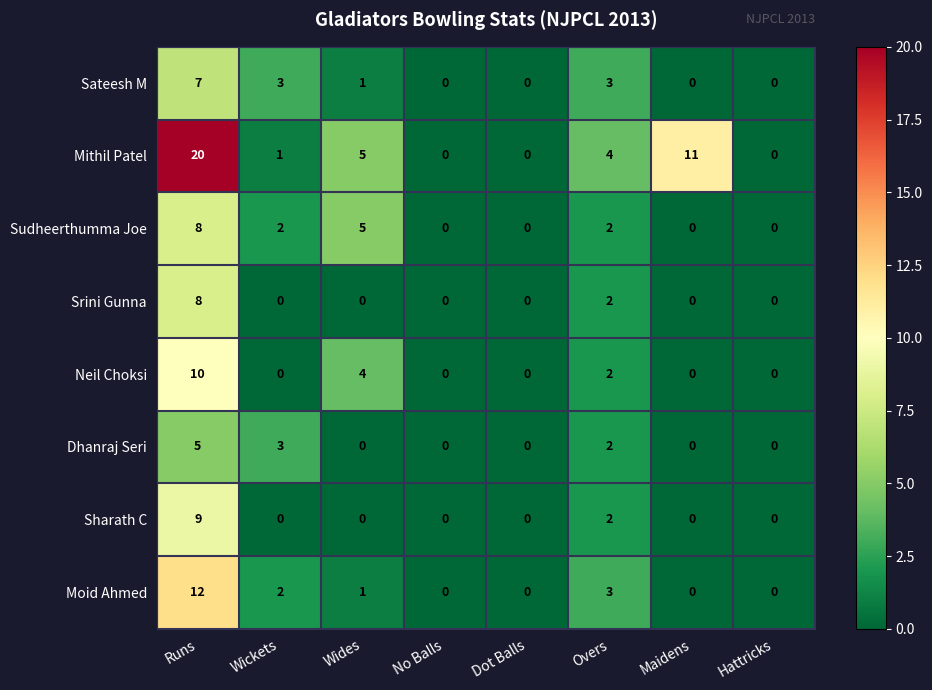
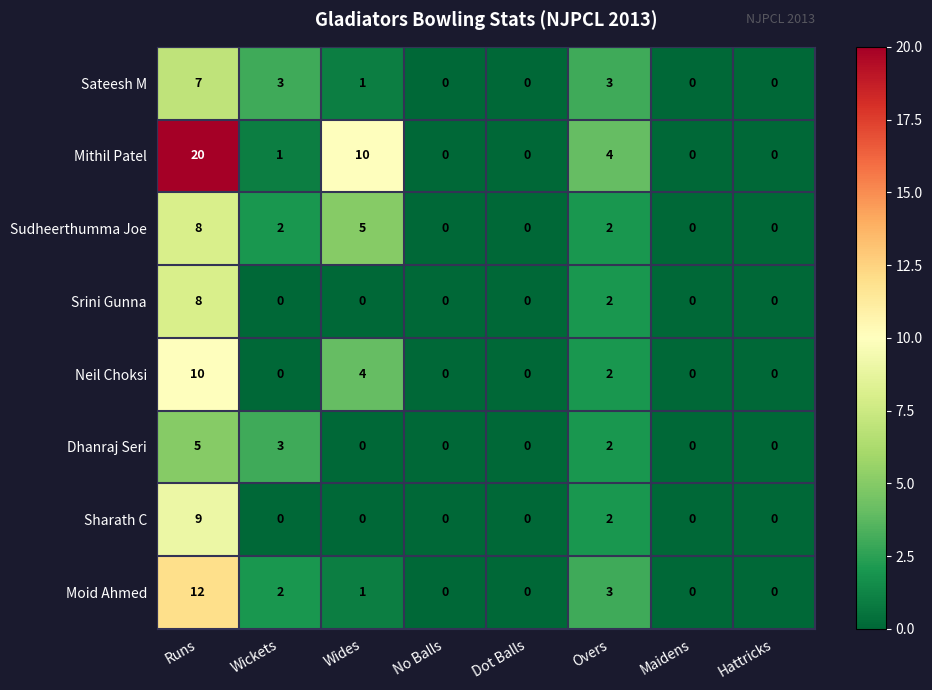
  {
    "Sateesh M": {
      "Runs": 7,
      "Wickets": 3,
      "Wides": 1,
      "No Balls": 0,
      "Dot Balls": 0,
      "Overs": 3,
      "Maidens": 0,
      "Hattricks": 0
    },
    "Mithil Patel": {
      "Runs": 20,
      "Wickets": 1,
-     "Wides": 5,
+     "Wides": 10,
      "No Balls": 0,
      "Dot Balls": 0,
      "Overs": 4,
-     "Maidens": 11,
+     "Maidens": 0,
      "Hattricks": 0
    },
    "Sudheerthumma Joe": {
      "Runs": 8,
      "Wickets": 2,
      "Wides": 5,
      "No Balls": 0,
      "Dot Balls": 0,
      "Overs": 2,
      "Maidens": 0,
      "Hattricks": 0
    },
    "Srini Gunna": {
      "Runs": 8,
      "Wickets": 0,
      "Wides": 0,
      "No Balls": 0,
      "Dot Balls": 0,
      "Overs": 2,
      "Maidens": 0,
      "Hattricks": 0
    },
    "Neil Choksi": {
      "Runs": 10,
      "Wickets": 0,
      "Wides": 4,
      "No Balls": 0,
      "Dot Balls": 0,
      "Overs": 2,
      "Maidens": 0,
      "Hattricks": 0
    },
    "Dhanraj Seri": {
      "Runs": 5,
      "Wickets": 3,
      "Wides": 0,
      "No Balls": 0,
      "Dot Balls": 0,
      "Overs": 2,
      "Maidens": 0,
      "Hattricks": 0
    },
    "Sharath C": {
      "Runs": 9,
      "Wickets": 0,
      "Wides": 0,
      "No Balls": 0,
      "Dot Balls": 0,
      "Overs": 2,
      "Maidens": 0,
      "Hattricks": 0
    },
    "Moid Ahmed": {
      "Runs": 12,
      "Wickets": 2,
      "Wides": 1,
      "No Balls": 0,
      "Dot Balls": 0,
      "Overs": 3,
      "Maidens": 0,
      "Hattricks": 0
    }
  }
